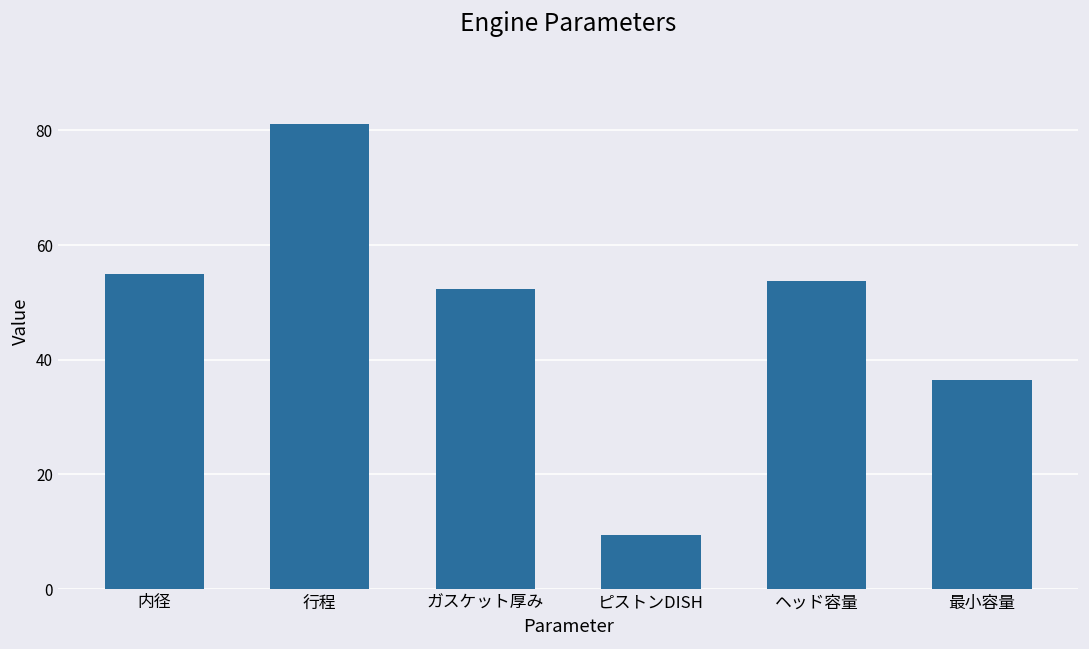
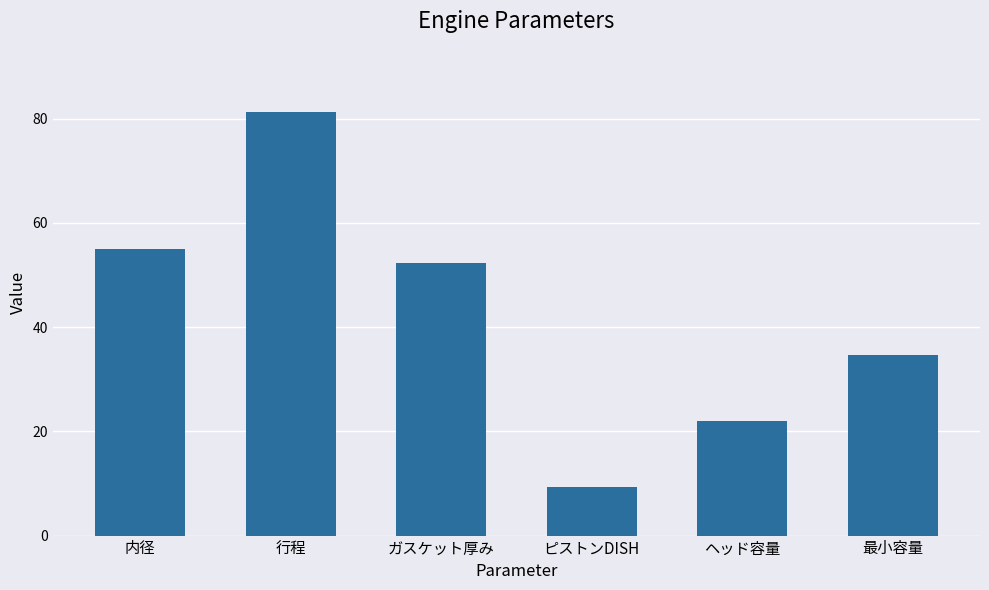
  {
    "内径": 55,
    "行程": 81,
    "ガスケット厚み": 52,
    "ピストンDISH": 9,
-   "ヘッド容量": 54,
-   "最小容量": 36
+   "ヘッド容量": 22,
+   "最小容量": 35
  }
